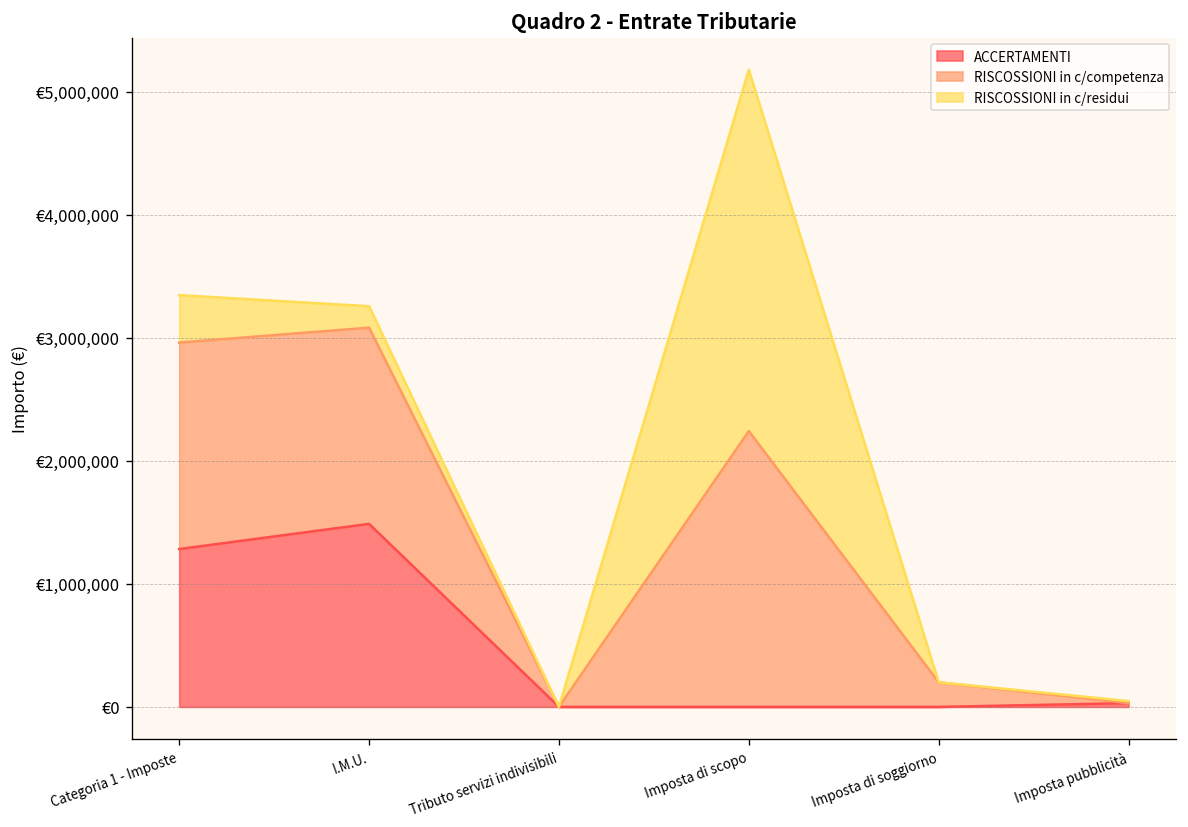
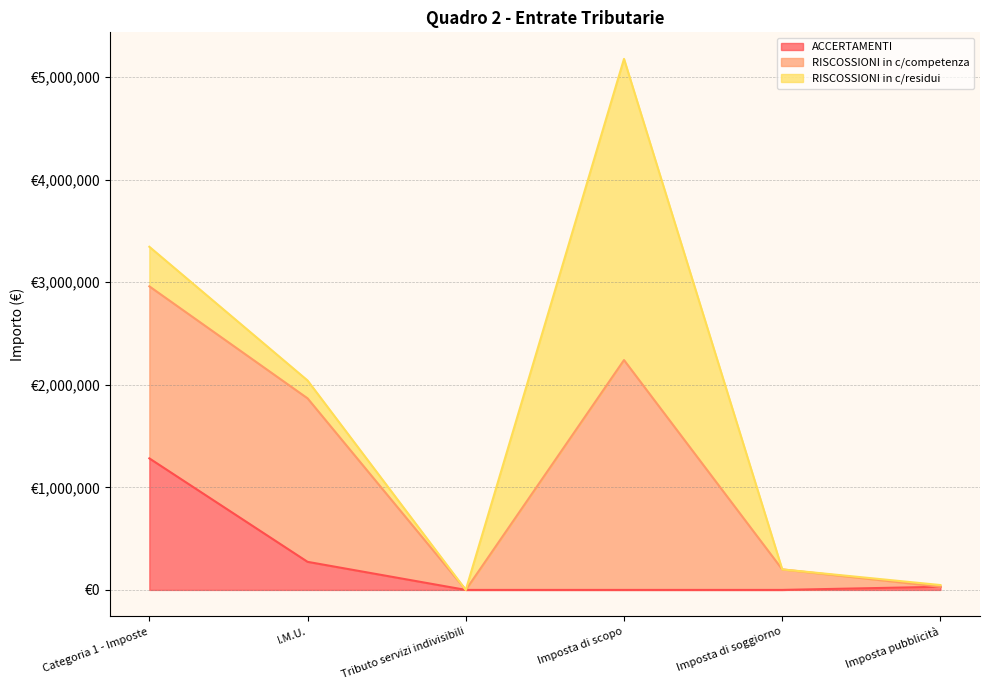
  {
    "ACCERTAMENTI": {
      "Categoria 1 - Imposte": "€1,280,000",
-     "I.M.U.": "€1,490,000",
+     "I.M.U.": "€270,000",
      "Imposta di scopo": "€0",
      "Imposta di soggiorno": "€0"
    },
    "RISCOSSIONI in c/competenza": {
      "Categoria 1 - Imposte": "€1,680,000",
      "I.M.U.": "€1,590,000",
      "Imposta di scopo": "€2,240,000"
    },
    "RISCOSSIONI in c/residui": {
      "Categoria 1 - Imposte": "€390,000",
      "I.M.U.": "€170,000",
      "Imposta di scopo": "€2,940,000"
    }
  }
